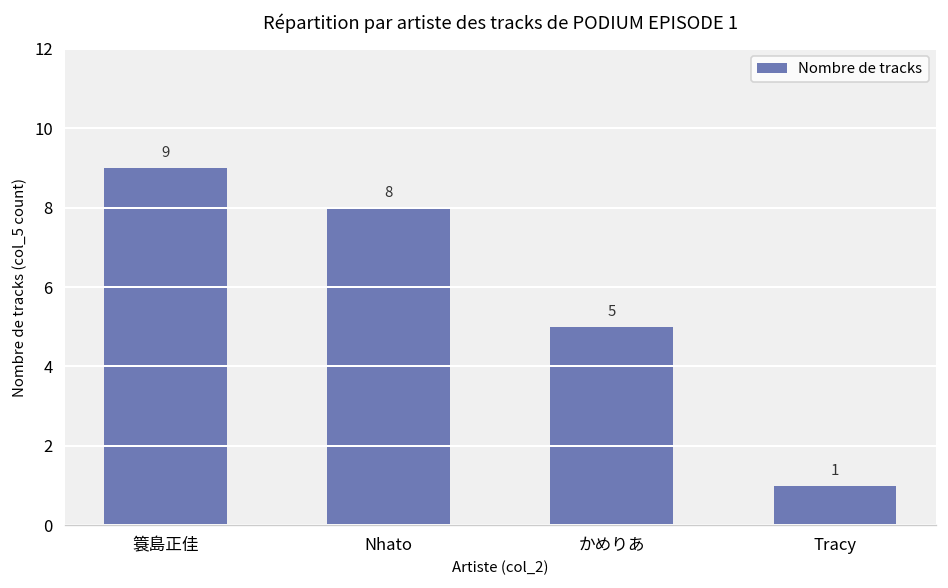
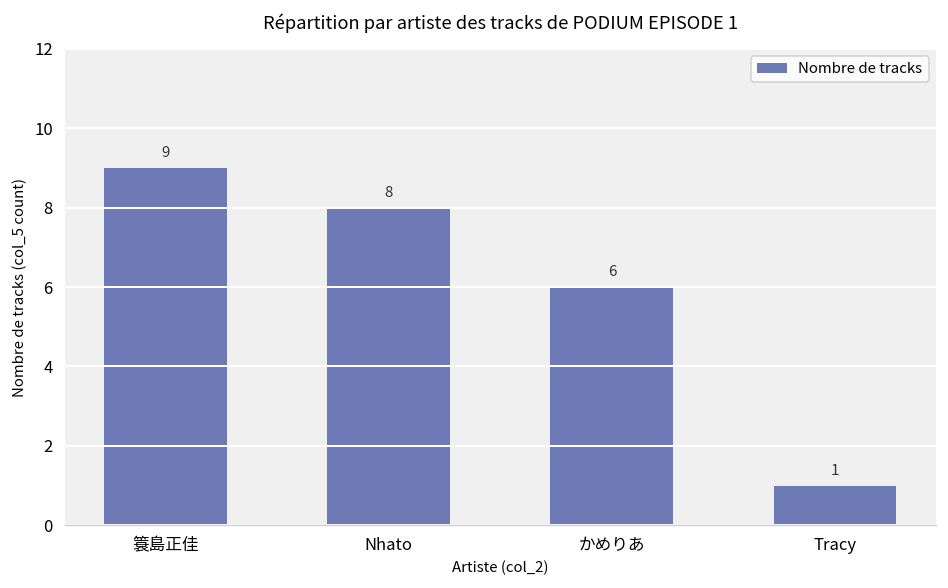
  {
    "簑島正佳": 9,
    "Nhato": 8,
-   "かめりあ": 5,
+   "かめりあ": 6,
    "Tracy": 1
  }
